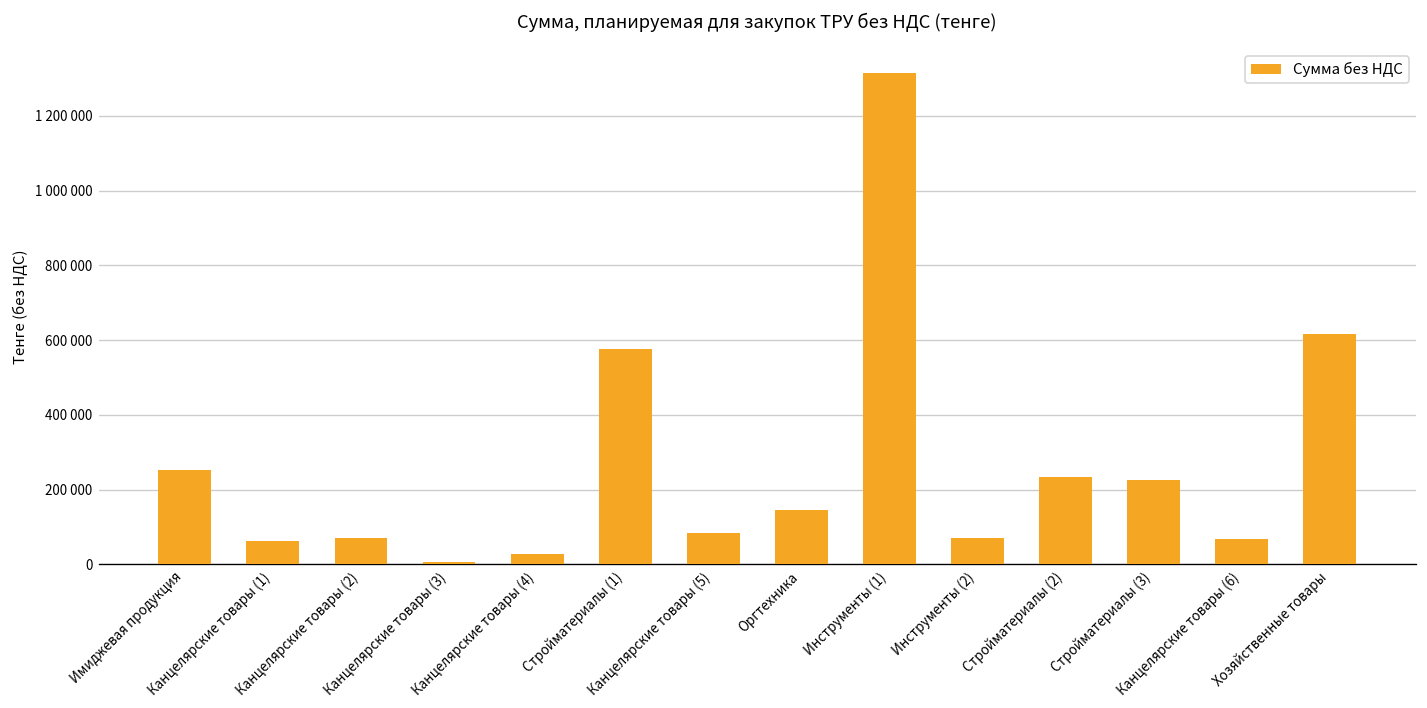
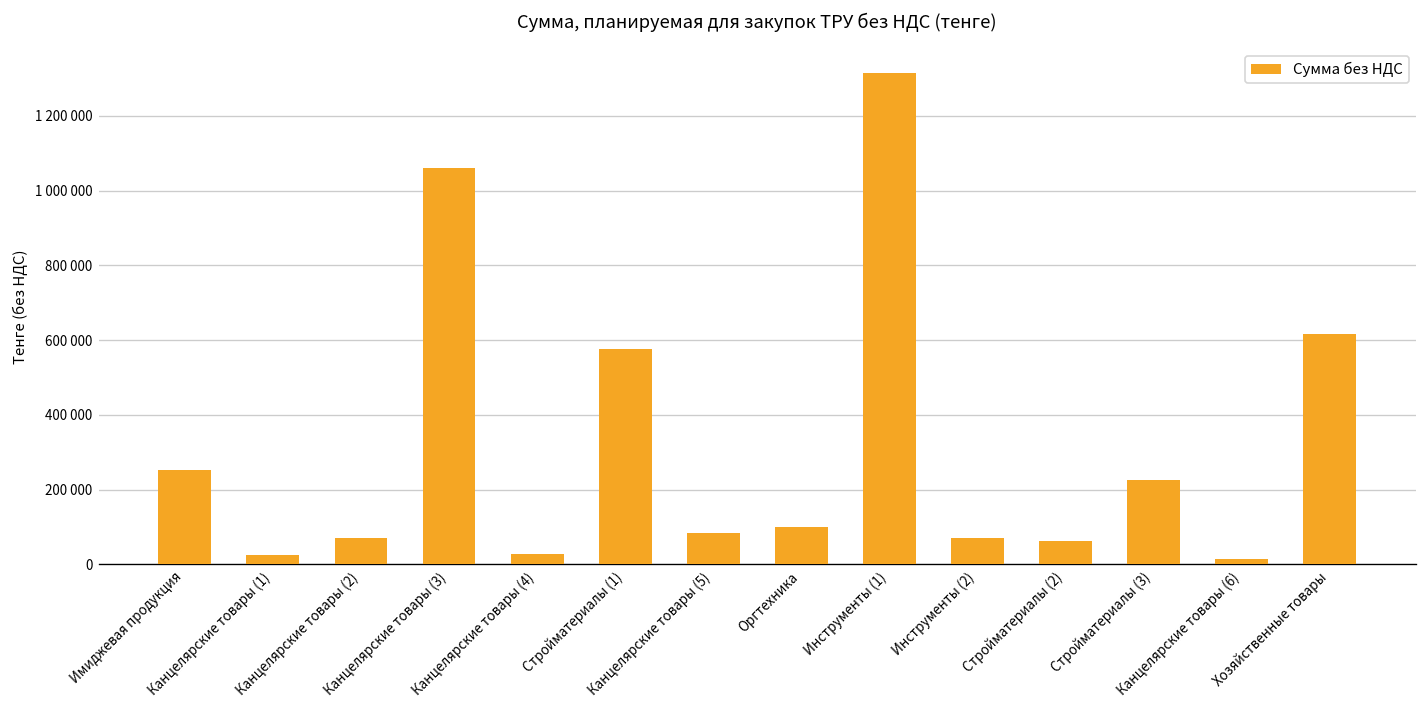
  {
    "Имиджевая продукция": 250000,
-   "Канцелярские товары (1)": 60000,
+   "Канцелярские товары (1)": 30000,
    "Канцелярские товары (2)": 70000,
-   "Канцелярские товары (3)": 10000,
+   "Канцелярские товары (3)": 1060000,
    "Канцелярские товары (4)": 30000,
    "Стройматериалы (1)": 580000,
    "Канцелярские товары (5)": 80000,
-   "Оргтехника": 150000,
+   "Оргтехника": 100000,
    "Инструменты (1)": 1310000,
    "Инструменты (2)": 70000,
-   "Стройматериалы (2)": 230000,
+   "Стройматериалы (2)": 60000,
    "Стройматериалы (3)": 230000,
-   "Канцелярские товары (6)": 70000,
+   "Канцелярские товары (6)": 10000,
    "Хозяйственные товары": 620000
  }
